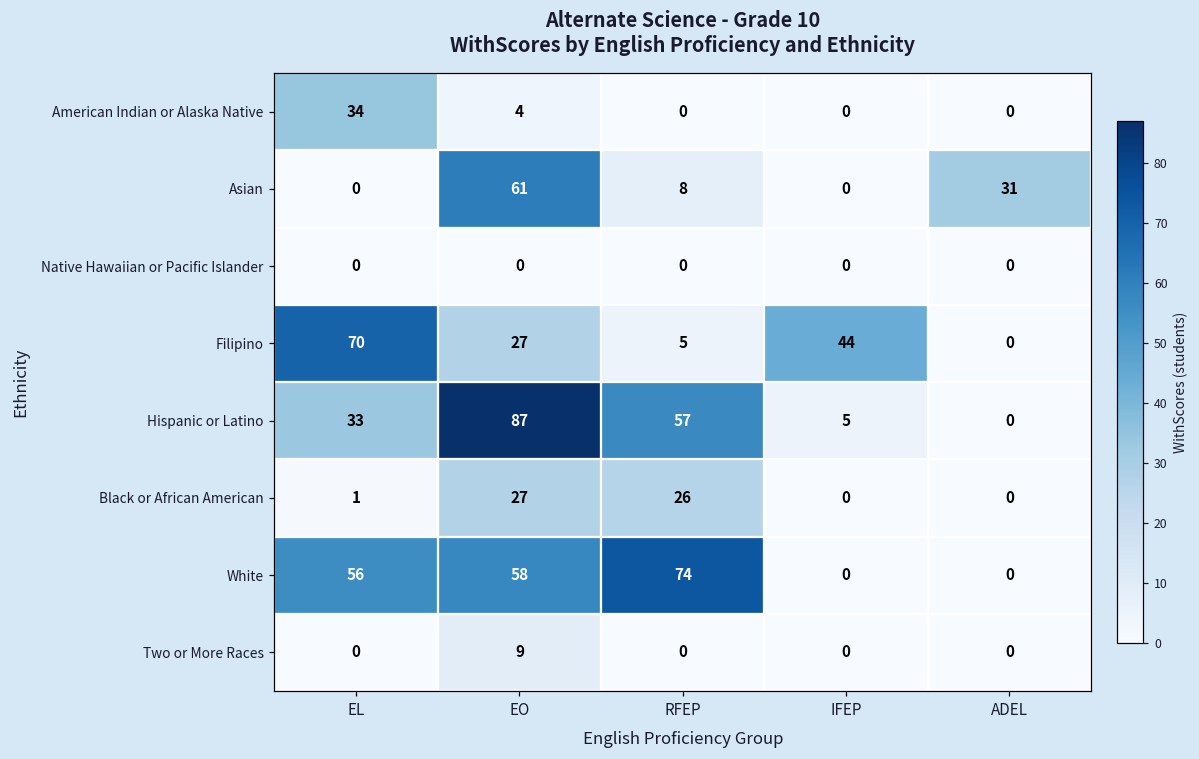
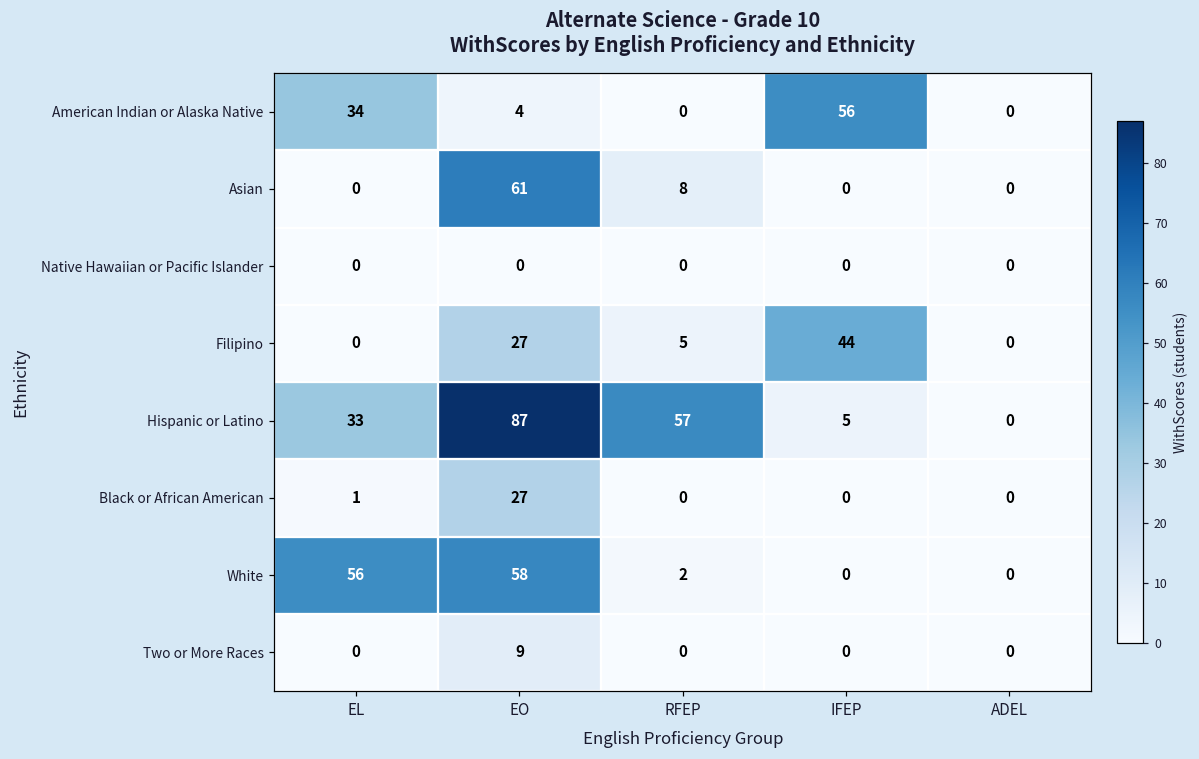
  {
    "American Indian or Alaska Native": {
      "EL": 34,
      "EO": 4,
      "RFEP": 0,
-     "IFEP": 0,
+     "IFEP": 56,
      "ADEL": 0
    },
    "Asian": {
      "EL": 0,
      "EO": 61,
      "RFEP": 8,
      "IFEP": 0,
-     "ADEL": 31
+     "ADEL": 0
    },
    "Native Hawaiian or Pacific Islander": {
      "EL": 0,
      "EO": 0,
      "RFEP": 0,
      "IFEP": 0,
      "ADEL": 0
    },
    "Filipino": {
-     "EL": 70,
+     "EL": 0,
      "EO": 27,
      "RFEP": 5,
      "IFEP": 44,
      "ADEL": 0
    },
    "Hispanic or Latino": {
      "EL": 33,
      "EO": 87,
      "RFEP": 57,
      "IFEP": 5,
      "ADEL": 0
    },
    "Black or African American": {
      "EL": 1,
      "EO": 27,
-     "RFEP": 26,
+     "RFEP": 0,
      "IFEP": 0,
      "ADEL": 0
    },
    "White": {
      "EL": 56,
      "EO": 58,
-     "RFEP": 74,
+     "RFEP": 2,
      "IFEP": 0,
      "ADEL": 0
    },
    "Two or More Races": {
      "EL": 0,
      "EO": 9,
      "RFEP": 0,
      "IFEP": 0,
      "ADEL": 0
    }
  }
